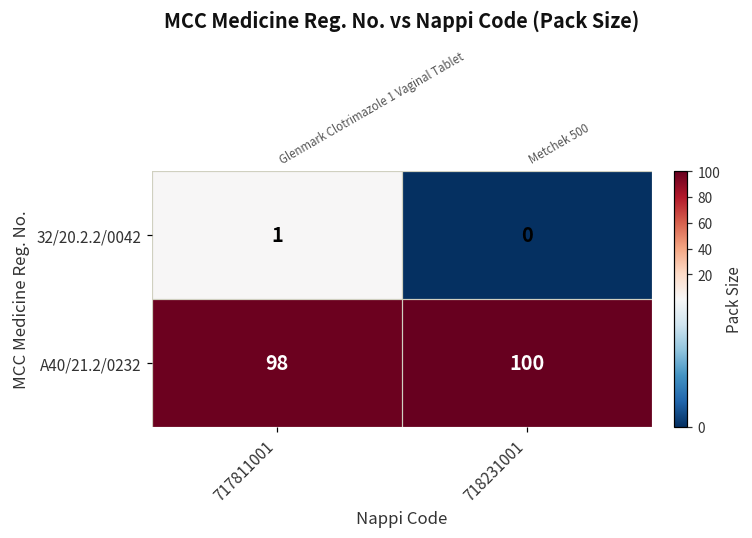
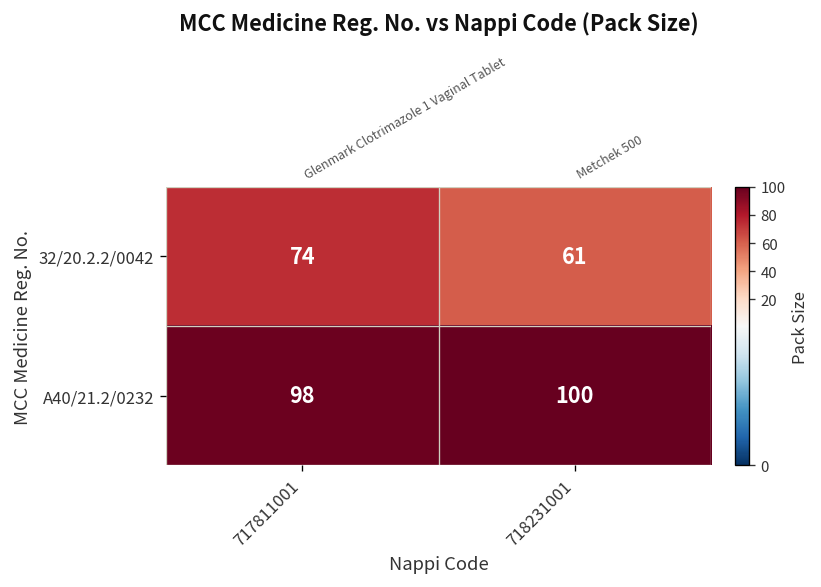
  {
    "32/20.2.2/0042": {
-     "717811001": 1,
-     "718231001": 0
+     "717811001": 74,
+     "718231001": 61
    },
    "A40/21.2/0232": {
      "717811001": 98,
      "718231001": 100
    }
  }
